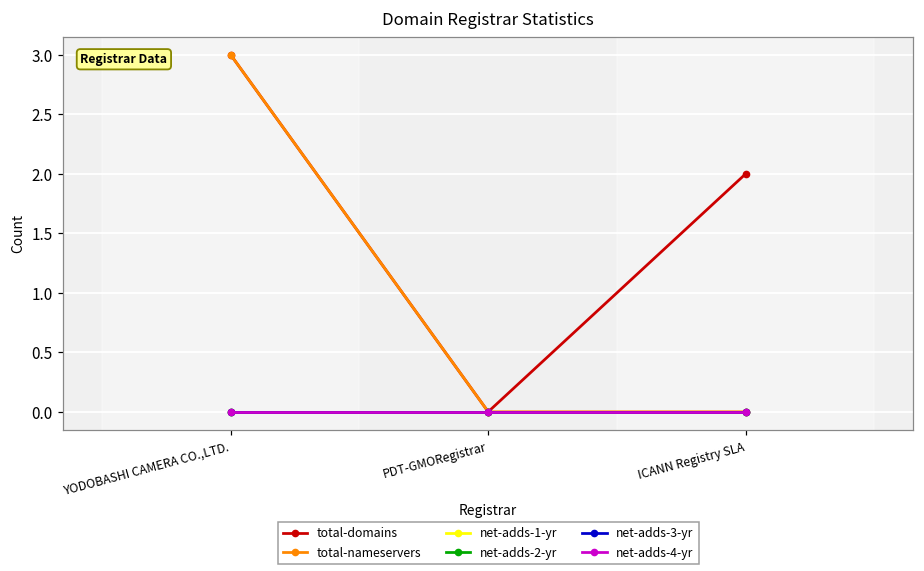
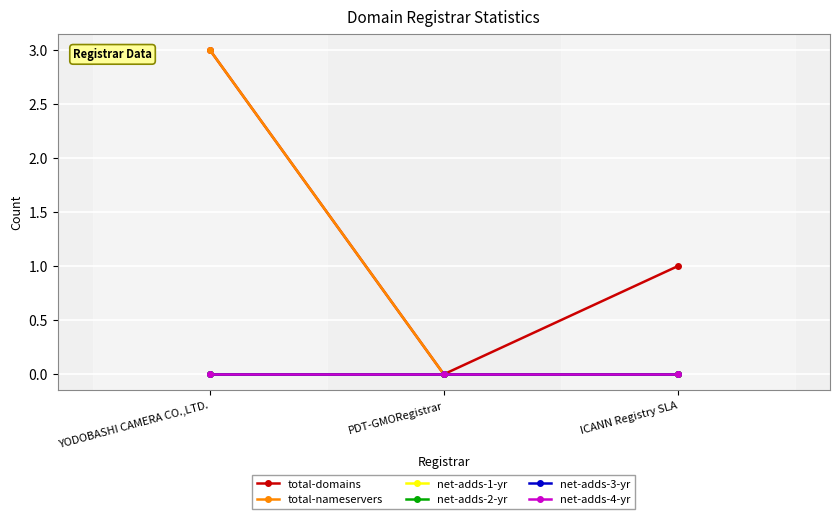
  {
    "total-domains": {
-     "ICANN Registry SLA": 2
+     "ICANN Registry SLA": 1
    },
    "net-adds-4-yr": {
      "YODOBASHI CAMERA CO.,LTD.": 0
    }
  }
